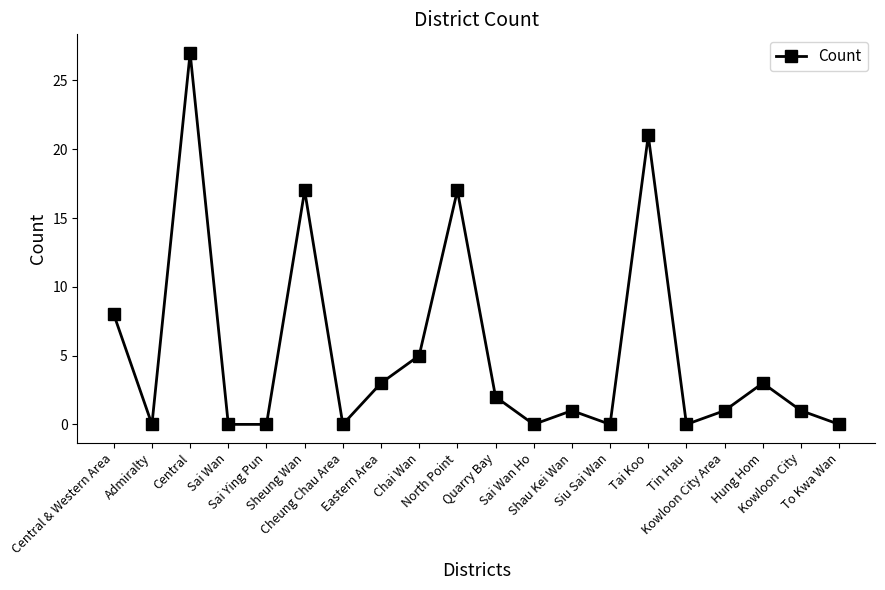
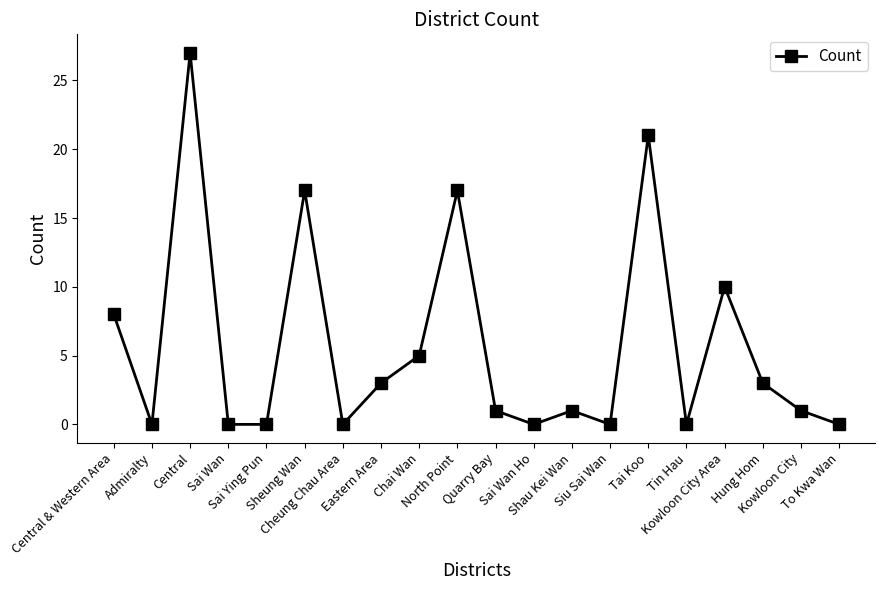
  {
    "Central & Western Area": 8,
    "Admiralty": 0,
    "Central": 27,
    "Sai Wan": 0,
    "Sai Ying Pun": 0,
    "Sheung Wan": 17,
    "Cheung Chau Area": 0,
    "Eastern Area": 3,
    "Chai Wan": 5,
    "North Point": 17,
-   "Quarry Bay": 2,
+   "Quarry Bay": 1,
    "Sai Wan Ho": 0,
    "Shau Kei Wan": 1,
    "Siu Sai Wan": 0,
    "Tai Koo": 21,
    "Tin Hau": 0,
-   "Kowloon City Area": 1,
+   "Kowloon City Area": 10,
    "Hung Hom": 3,
    "Kowloon City": 1,
    "To Kwa Wan": 0
  }
